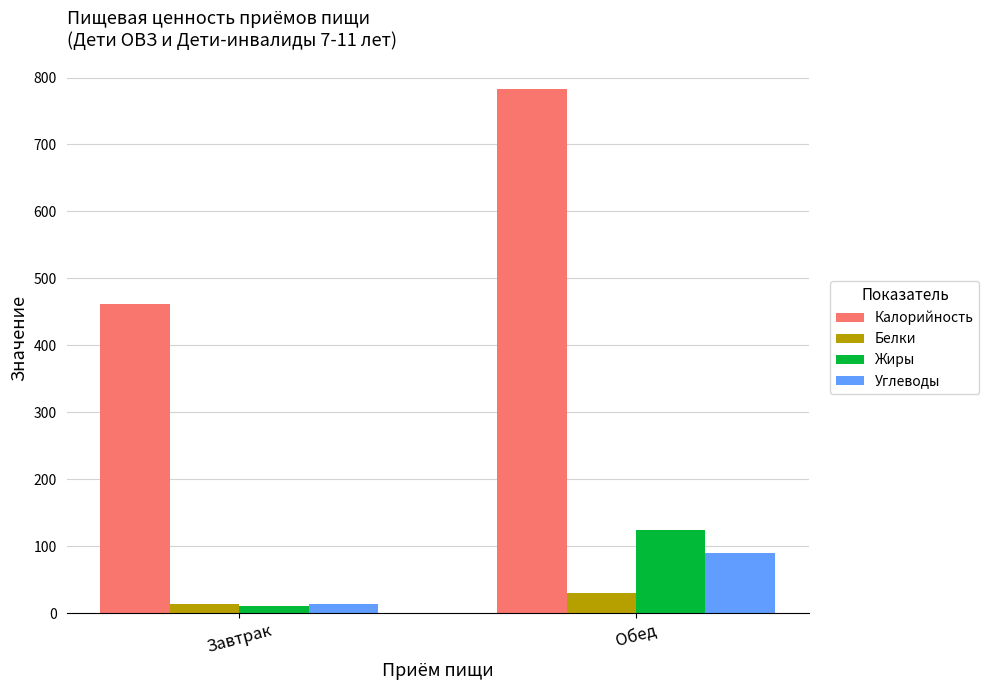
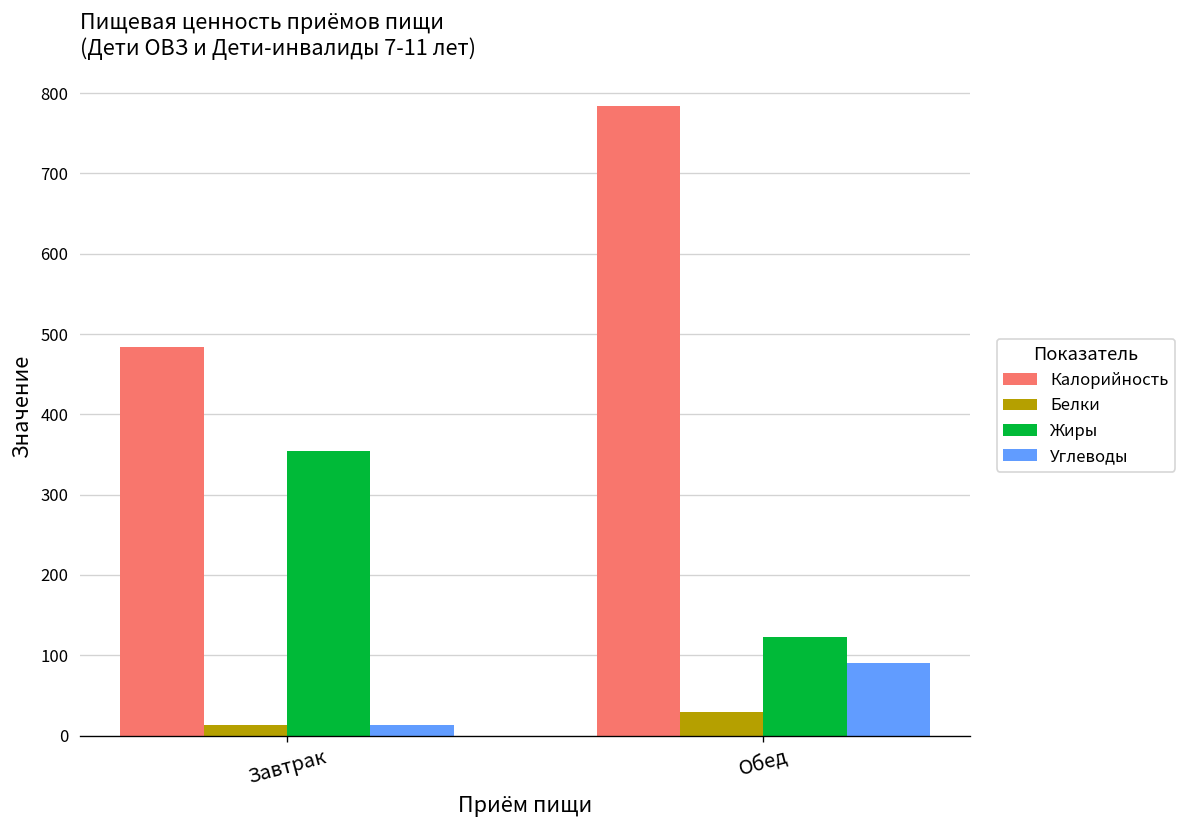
  {
    "Калорийность": {
-     "Завтрак": 460,
+     "Завтрак": 480,
      "Обед": 780
    },
    "Белки": {
      "Завтрак": 10,
      "Обед": 30
    },
    "Жиры": {
-     "Завтрак": 10,
+     "Завтрак": 350,
      "Обед": 120
    },
    "Углеводы": {
      "Завтрак": 10,
      "Обед": 90
    }
  }
